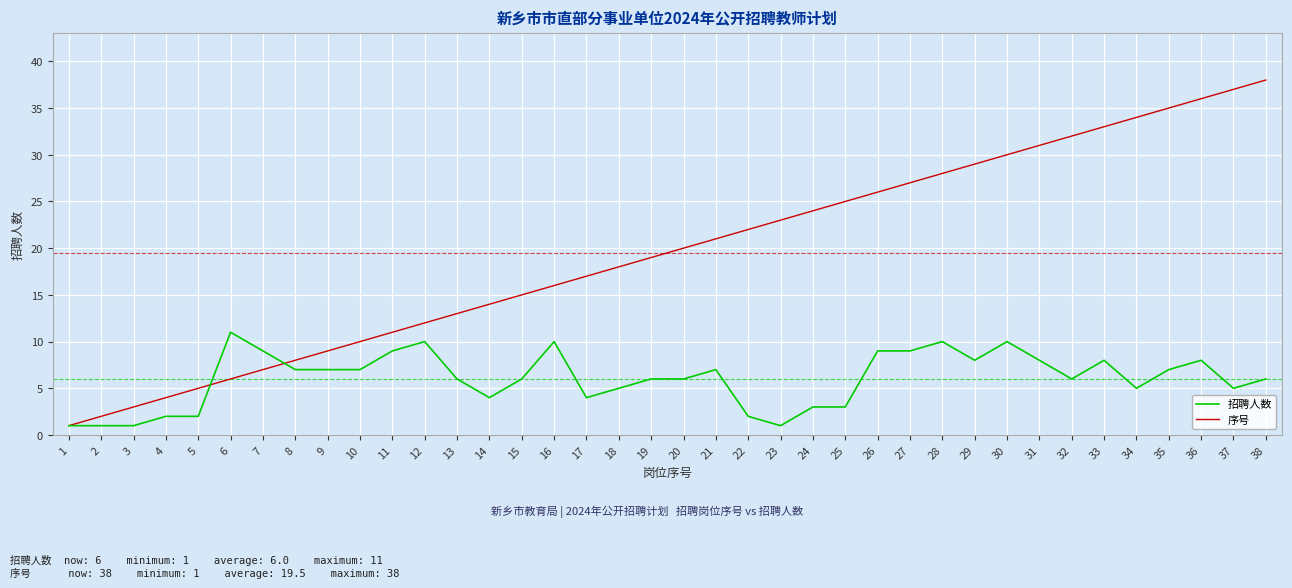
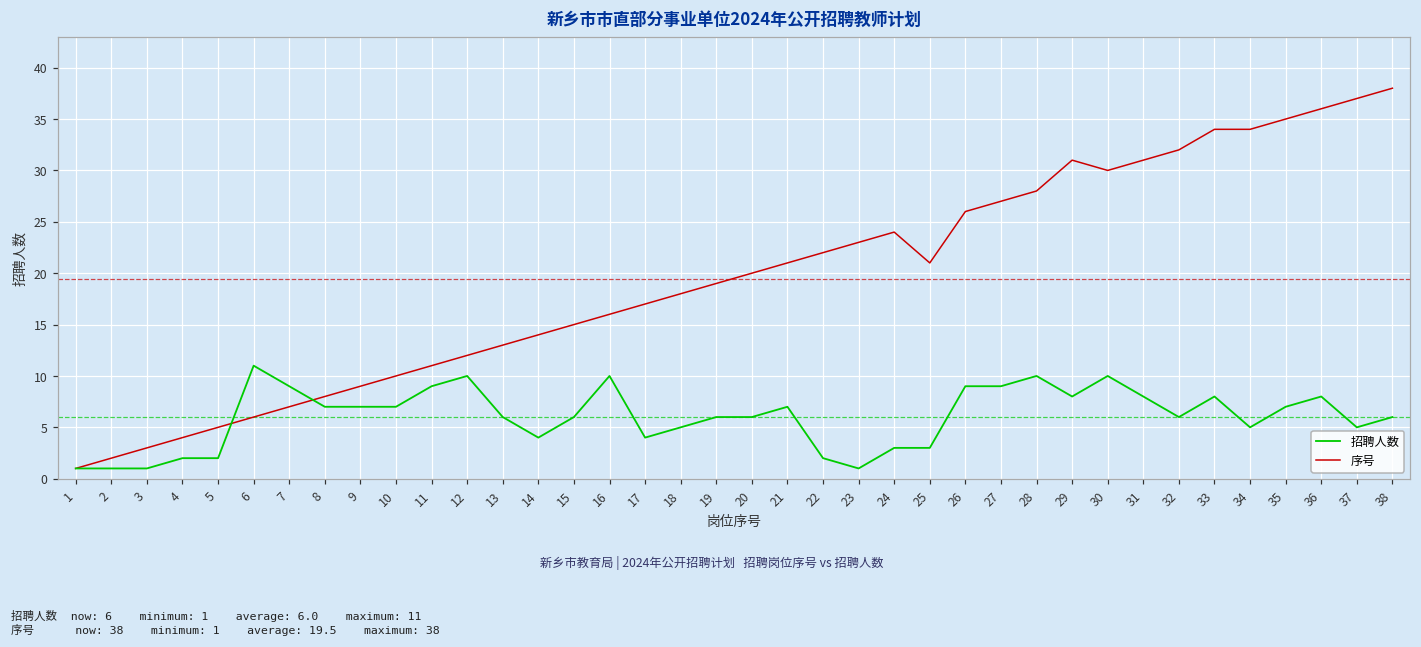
  {
    "招聘人数": {
      "2": 1,
      "3": 1,
      "4": 2,
      "5": 2,
      "6": 11,
      "7": 9,
      "8": 7,
      "9": 7,
      "10": 7,
      "11": 9,
      "12": 10,
      "13": 6,
      "14": 4,
      "15": 6,
      "16": 10,
      "17": 4,
      "18": 5,
      "19": 6,
      "20": 6,
      "21": 7,
      "22": 2,
      "23": 1,
      "24": 3,
      "25": 3,
      "26": 9,
      "27": 9,
      "28": 10,
      "29": 8,
      "30": 10,
      "31": 8,
      "32": 6,
      "33": 8,
      "34": 5,
      "35": 7,
      "36": 8,
      "37": 5,
      "38": 6
    },
    "序号": {
      "2": 2,
      "3": 3,
      "4": 4,
      "5": 5,
      "6": 6,
      "7": 7,
      "8": 8,
      "9": 9,
      "10": 10,
      "11": 11,
      "12": 12,
      "13": 13,
      "14": 14,
      "15": 15,
      "16": 16,
      "17": 17,
      "18": 18,
      "19": 19,
      "20": 20,
      "21": 21,
      "22": 22,
      "23": 23,
      "24": 24,
-     "25": 25,
+     "25": 21,
      "26": 26,
      "27": 27,
      "28": 28,
-     "29": 29,
+     "29": 31,
      "30": 30,
      "31": 31,
      "32": 32,
-     "33": 33,
+     "33": 34,
      "34": 34,
      "35": 35,
      "36": 36,
      "37": 37,
      "38": 38
    }
  }
